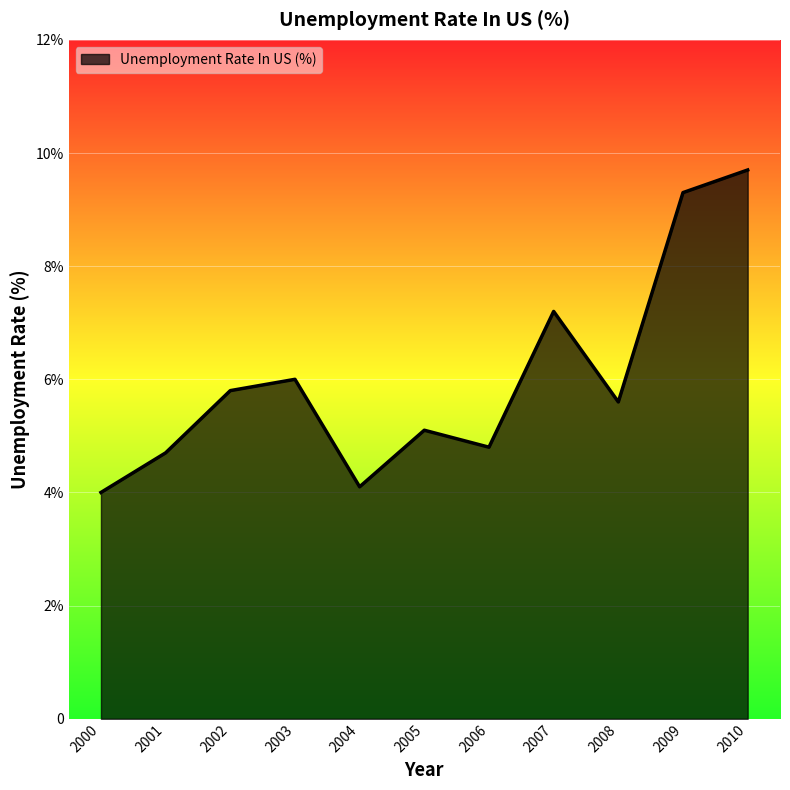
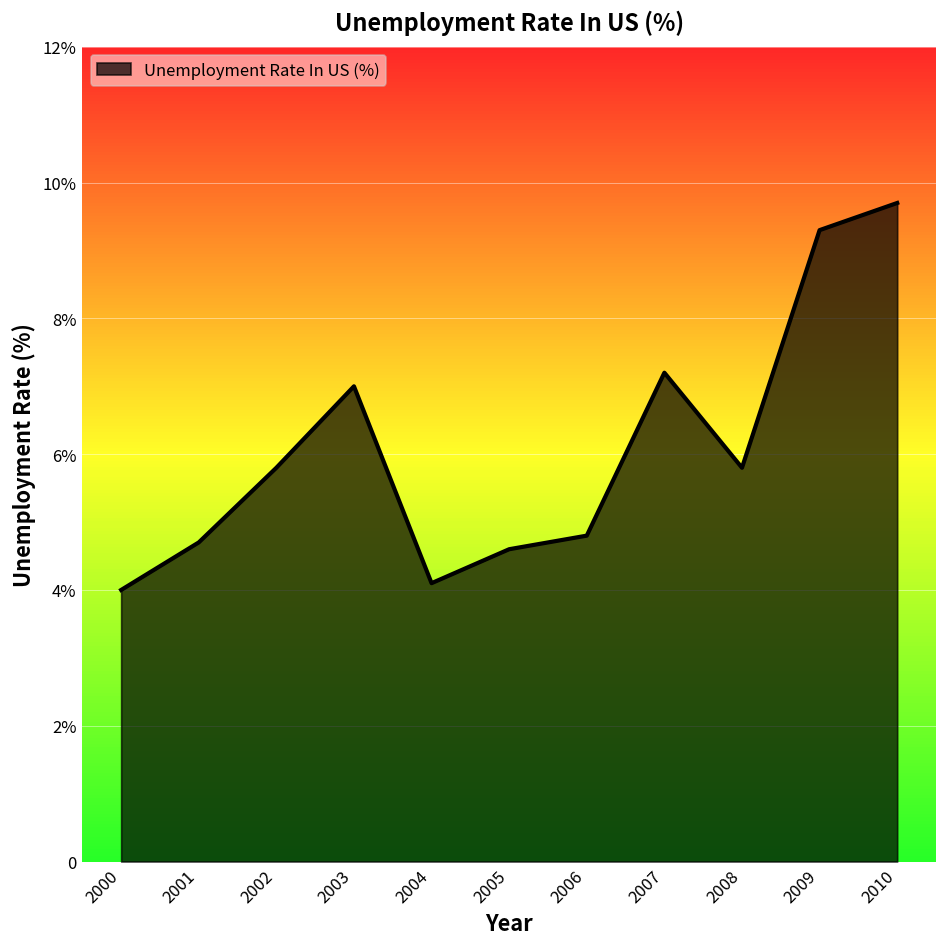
  {
    "2000": "4.0%",
    "2001": "4.7%",
    "2002": "5.8%",
-   "2003": "6%",
+   "2003": "7%",
    "2004": "4.1%",
-   "2005": "5.1%",
+   "2005": "4.6%",
    "2006": "4.8%",
    "2007": "7.2%",
-   "2008": "5.6%",
+   "2008": "5.8%",
    "2009": "9.3%",
    "2010": "9.7%"
  }
